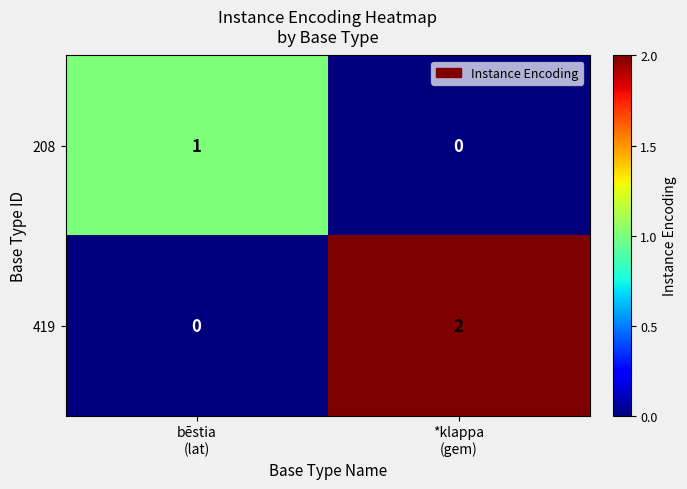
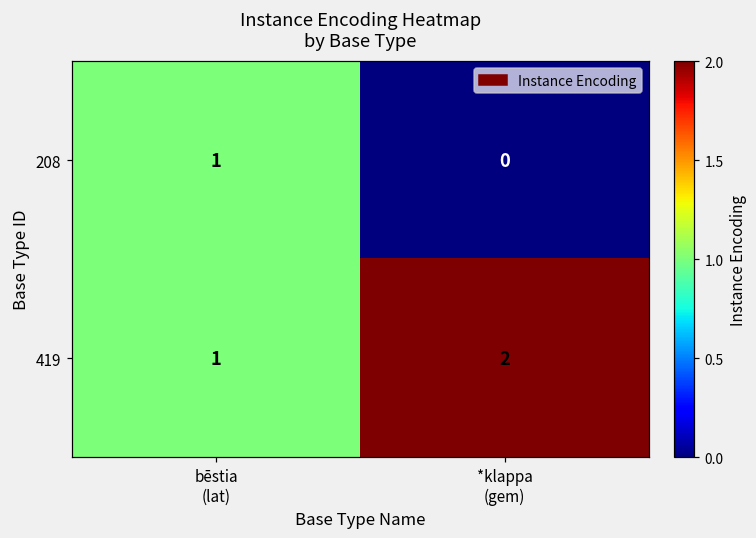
  {
    "208": {
      "bēstia (lat)": 1,
      "*klappa (gem)": 0
    },
    "419": {
-     "bēstia (lat)": 0,
+     "bēstia (lat)": 1,
      "*klappa (gem)": 2
    }
  }
